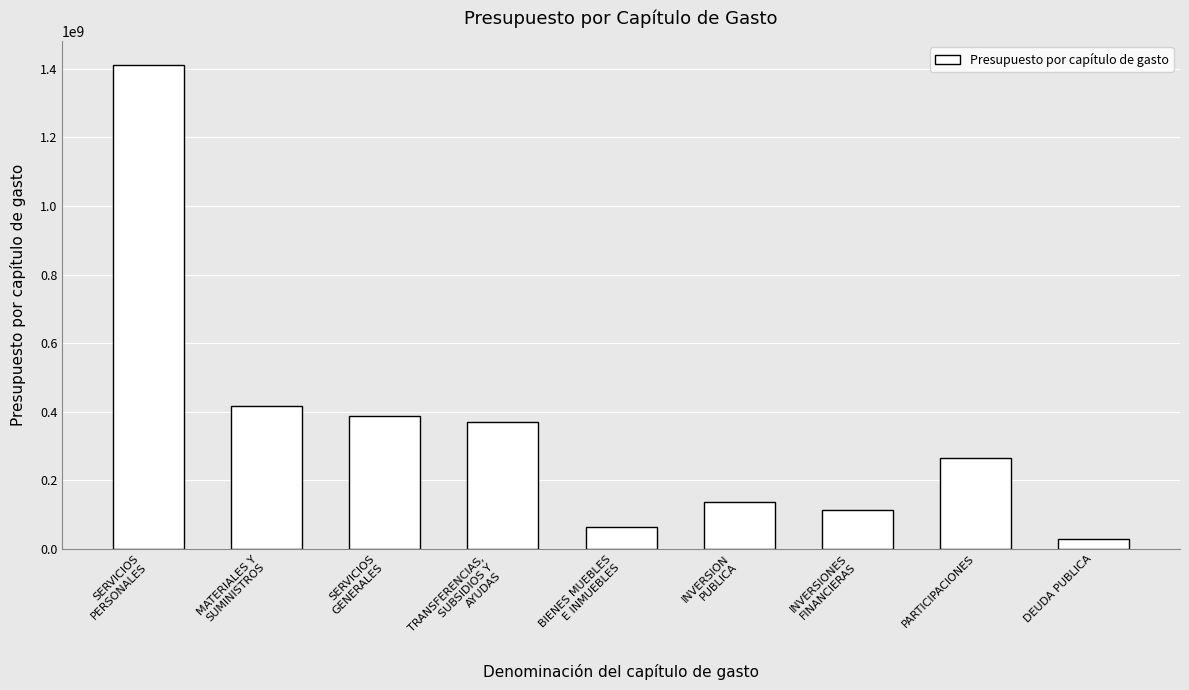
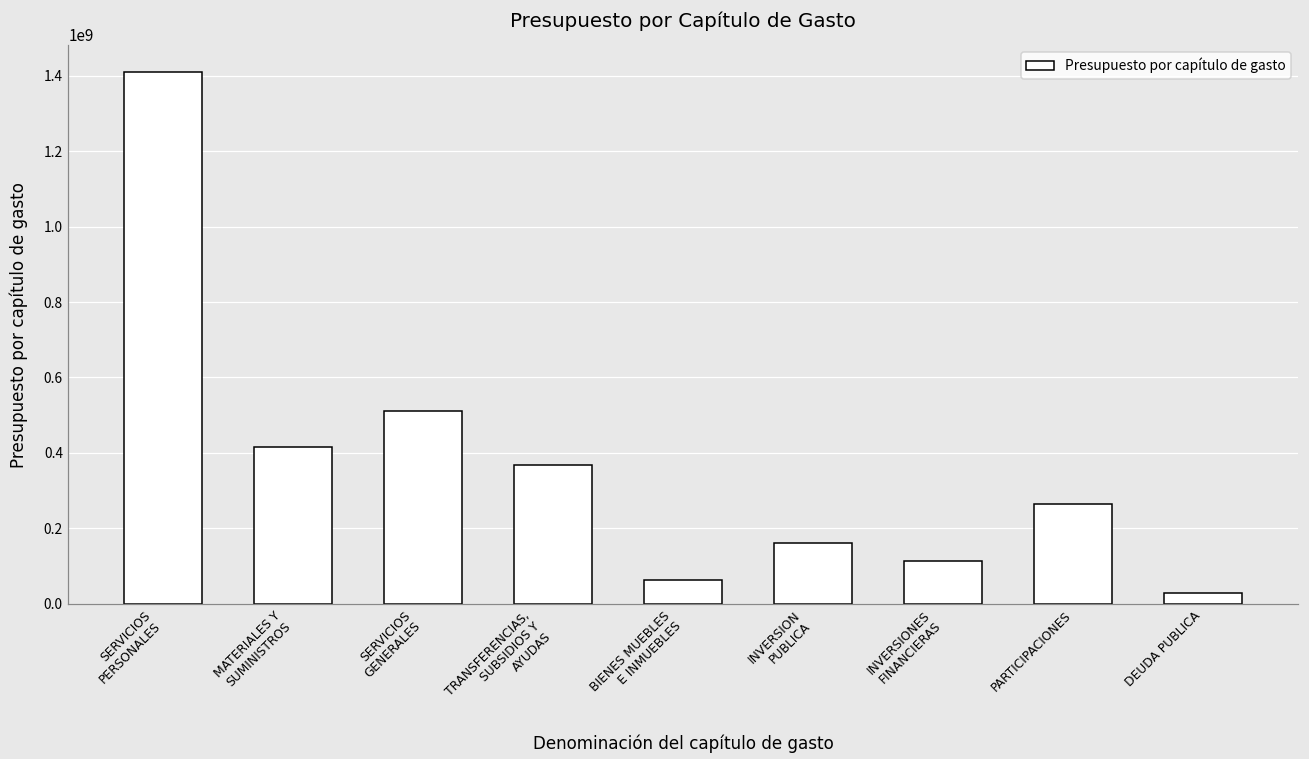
  {
    "SERVICIOS PERSONALES": 1410000000,
    "MATERIALES Y SUMINISTROS": 420000000,
-   "SERVICIOS GENERALES": 390000000,
+   "SERVICIOS GENERALES": 510000000,
    "TRANSFERENCIAS, SUBSIDIOS Y AYUDAS": 370000000,
    "BIENES MUEBLES E INMUEBLES": 60000000,
-   "INVERSION PUBLICA": 140000000,
+   "INVERSION PUBLICA": 160000000,
    "INVERSIONES FINANCIERAS": 110000000,
    "PARTICIPACIONES": 260000000,
    "DEUDA PUBLICA": 30000000
  }
